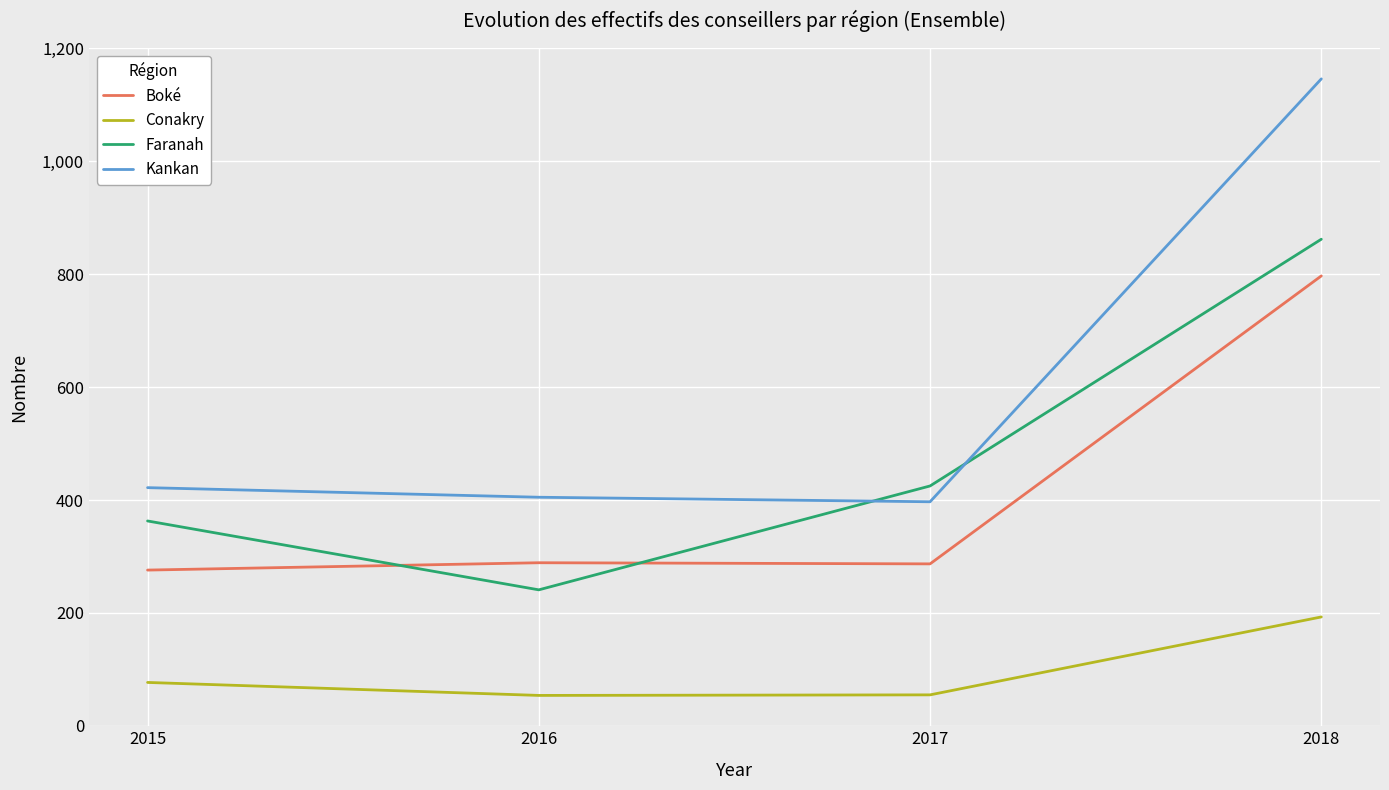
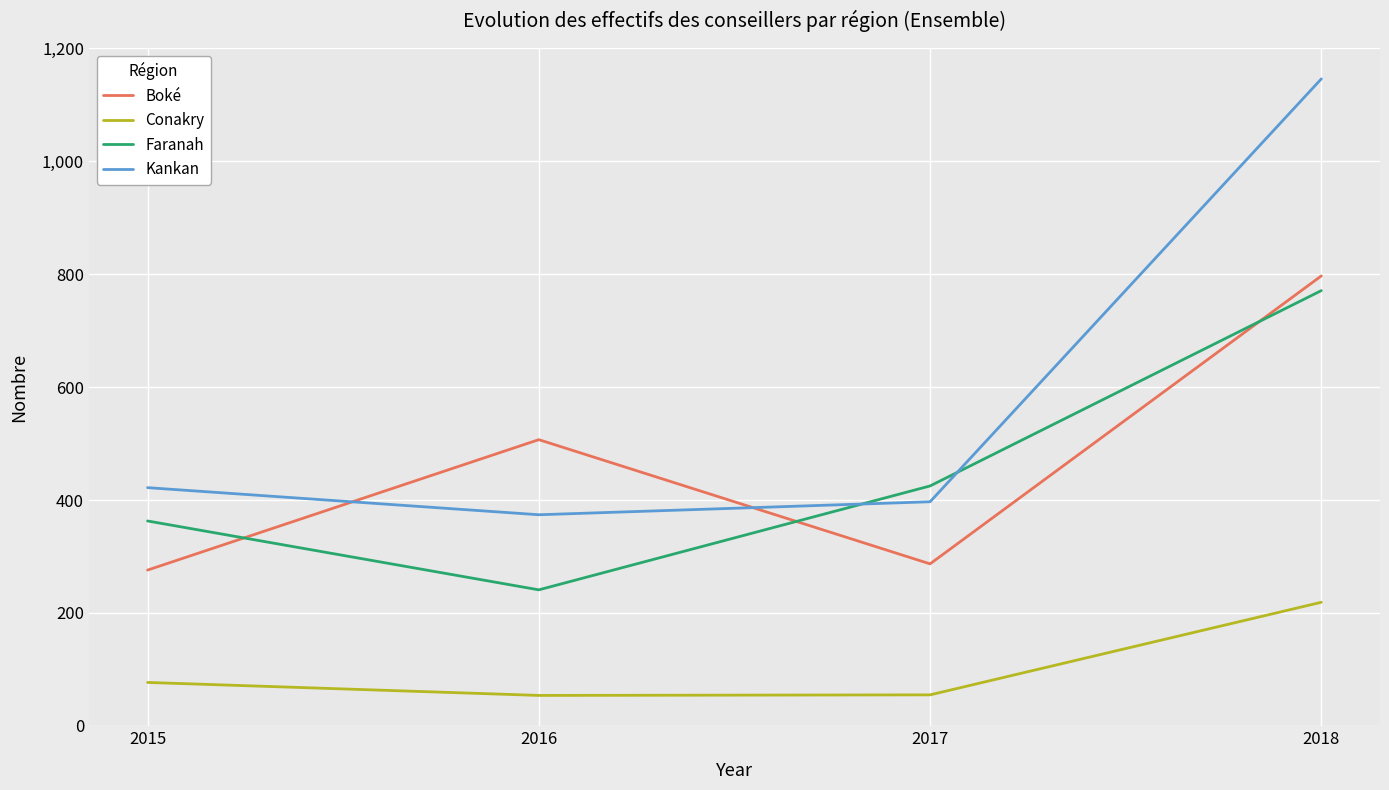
  {
    "Boké": {
      "2015": "280",
-     "2016": "290",
+     "2016": "510",
      "2017": "290",
      "2018": "800"
    },
    "Conakry": {
      "2015": "80",
      "2016": "50",
      "2017": "60",
-     "2018": "190"
+     "2018": "220"
    },
    "Faranah": {
      "2015": "360",
      "2016": "240",
      "2017": "430",
-     "2018": "860"
+     "2018": "770"
    },
    "Kankan": {
      "2015": "420",
-     "2016": "410",
+     "2016": "370",
      "2017": "400",
      "2018": "1,150"
    }
  }
